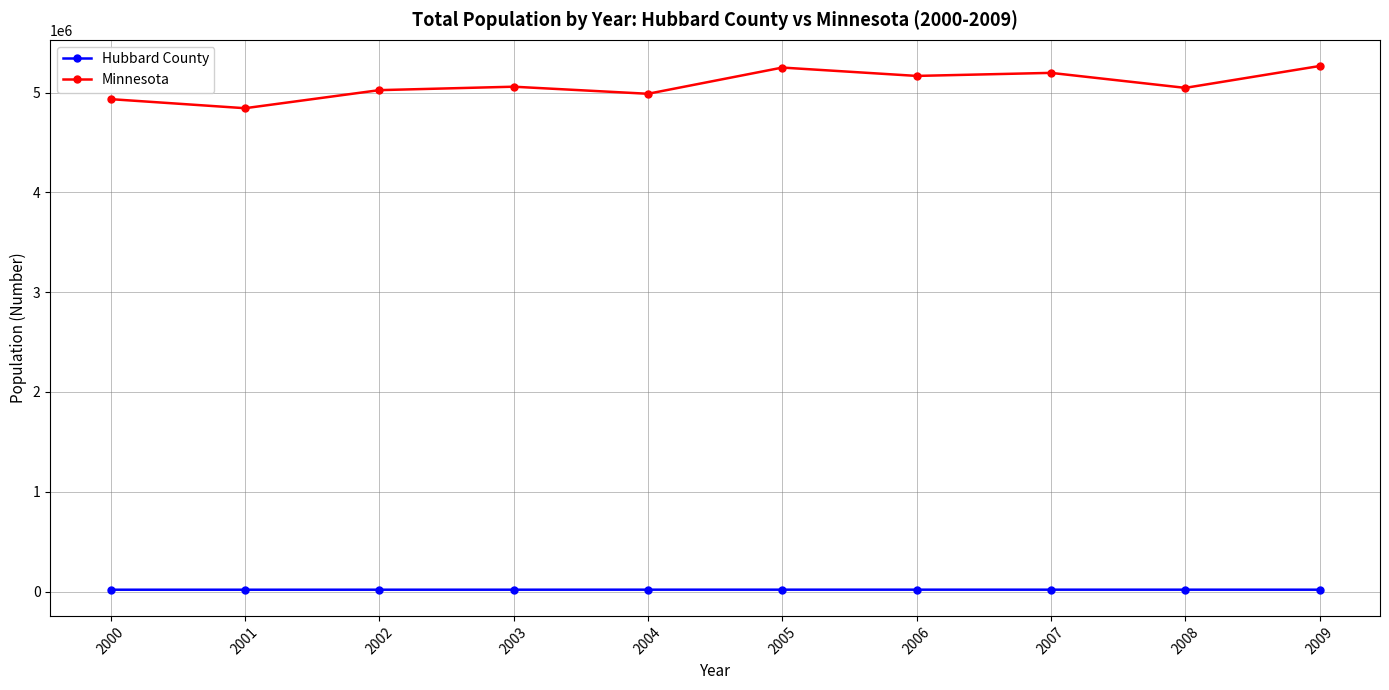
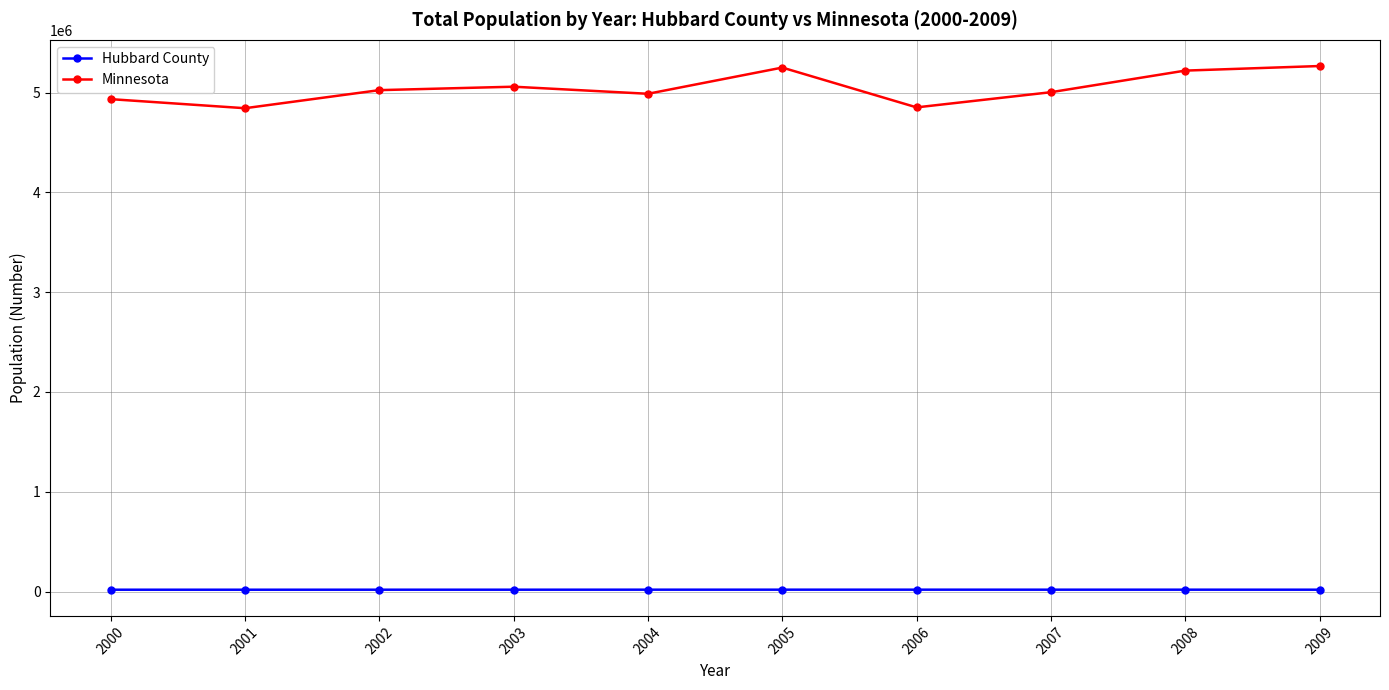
  {
    "Hubbard County": {
      "2000": 0,
      "2001": 0,
      "2002": 0,
      "2003": 0,
      "2004": 0,
      "2005": 0,
      "2006": 0,
      "2007": 0,
      "2008": 0,
      "2009": 0
    },
    "Minnesota": {
      "2000": 4900000,
      "2001": 4800000,
      "2002": 5000000,
      "2003": 5100000,
      "2004": 5000000,
      "2005": 5300000,
-     "2006": 5200000,
-     "2007": 5200000,
-     "2008": 5000000,
+     "2006": 4900000,
+     "2007": 5000000,
+     "2008": 5200000,
      "2009": 5300000
    }
  }
